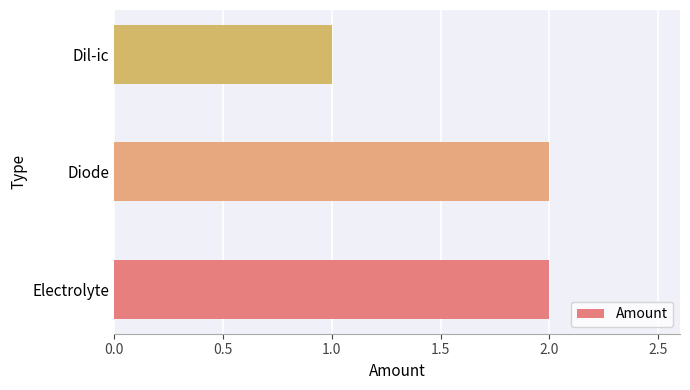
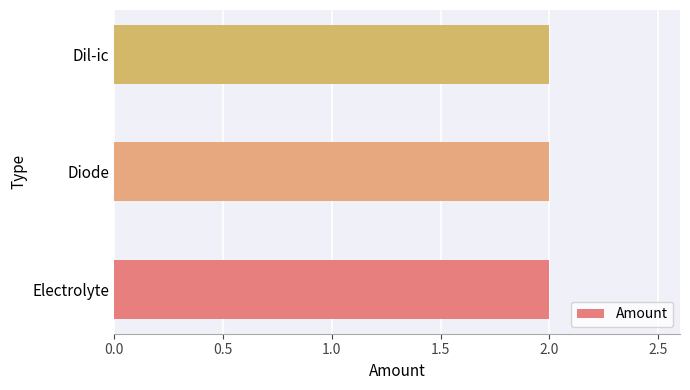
  {
-   "Dil-ic": 1,
+   "Dil-ic": 2,
    "Diode": 2,
    "Electrolyte": 2
  }
